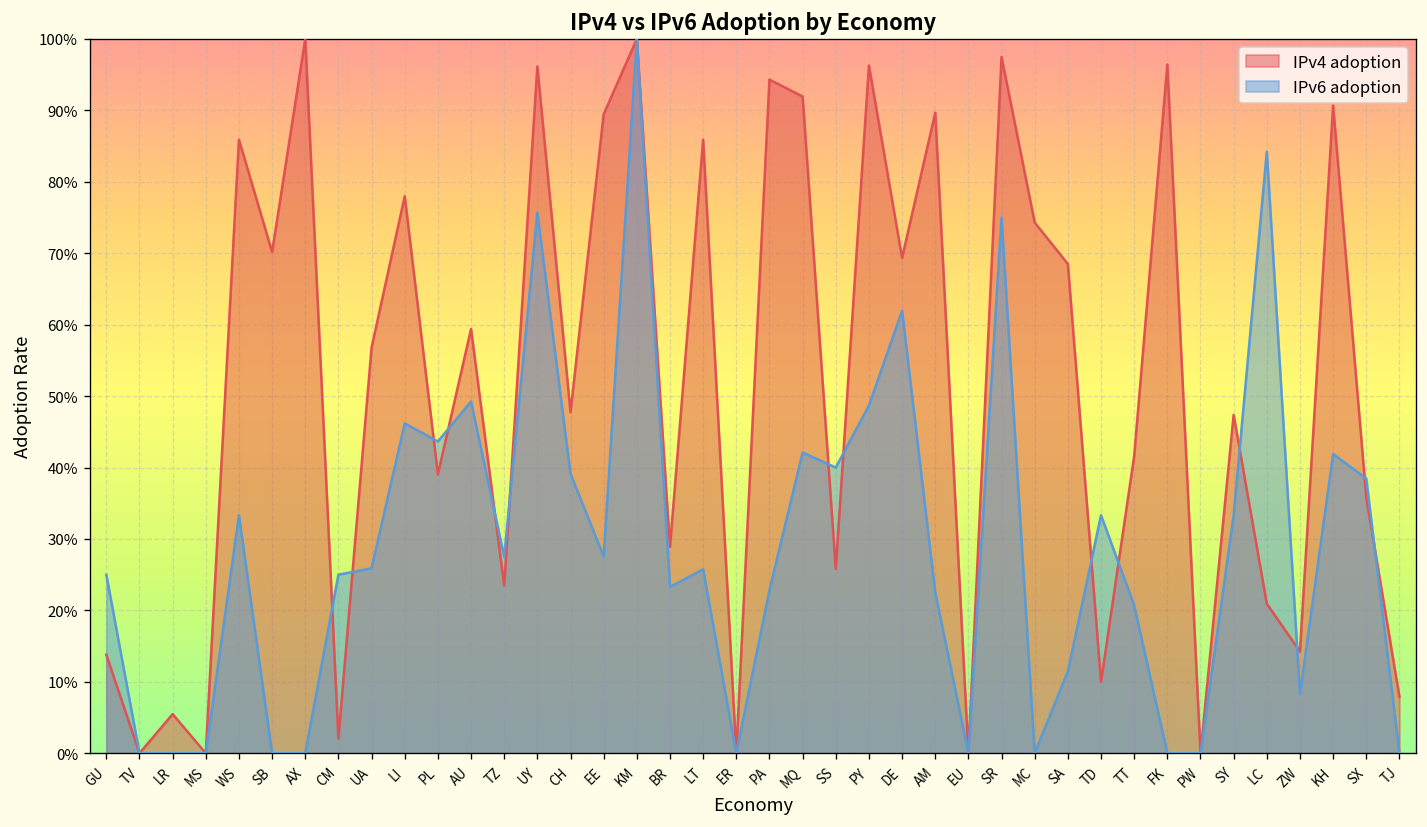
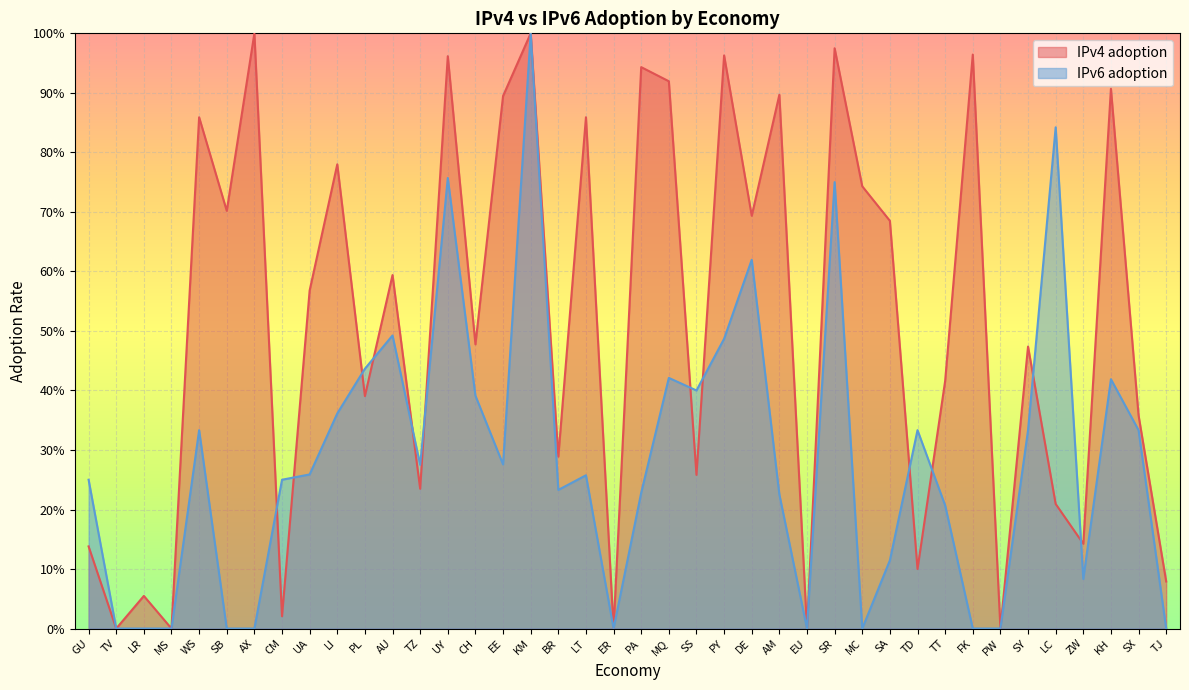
  {
    "IPv4 adoption": {
      "GU": "14%",
      "LR": "5%",
      "WS": "86%",
      "SB": "70%",
      "AX": "100%",
      "CM": "2%",
      "UA": "57%",
      "LI": "78%",
      "PL": "39%",
      "AU": "59%",
      "TZ": "23%",
      "UY": "96%",
      "CH": "48%",
      "EE": "89%",
      "BR": "29%",
      "LT": "86%",
      "PA": "94%",
      "MQ": "92%",
      "SS": "26%",
      "PY": "96%",
      "DE": "69%",
      "AM": "90%",
      "SR": "97%",
      "MC": "74%",
      "SA": "69%",
      "TD": "10%",
      "TT": "42%",
      "FK": "96%",
      "SY": "47%",
      "LC": "21%",
      "ZW": "14%",
      "KH": "91%",
      "SX": "36%",
      "TJ": "8%"
    },
    "IPv6 adoption": {
      "GU": "25%",
      "LR": "0%",
      "WS": "33%",
      "SB": "0%",
      "AX": "0%",
      "CM": "25%",
      "UA": "26%",
-     "LI": "46%",
+     "LI": "36%",
      "PL": "44%",
      "AU": "49%",
      "TZ": "28%",
      "UY": "76%",
      "CH": "39%",
      "EE": "28%",
      "BR": "23%",
      "LT": "26%",
      "PA": "23%",
      "MQ": "42%",
      "SS": "40%",
      "PY": "49%",
      "DE": "62%",
      "AM": "23%",
      "SR": "75%",
      "MC": "0%",
      "SA": "11%",
      "TD": "33%",
      "TT": "21%",
      "FK": "0%",
      "SY": "33%",
      "LC": "84%",
      "ZW": "8%",
      "KH": "42%",
-     "SX": "38%",
+     "SX": "33%",
      "TJ": "0%"
    }
  }
